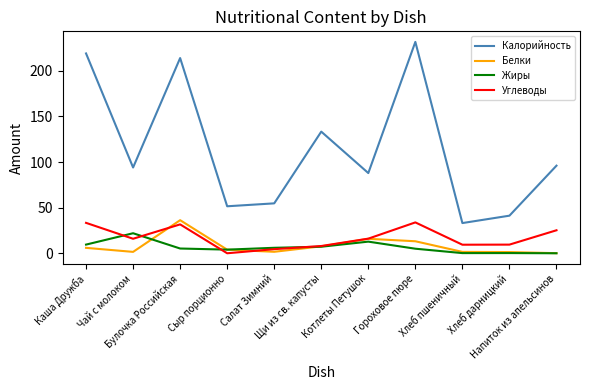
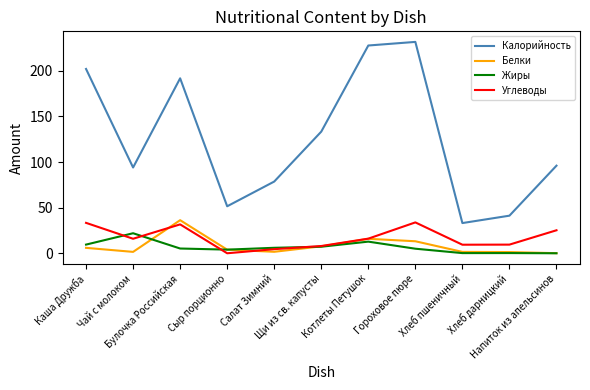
  {
    "Калорийность": {
-     "Каша Дружба": 220,
+     "Каша Дружба": 200,
      "Чай с молоком": 90,
-     "Булочка Российская": 210,
+     "Булочка Российская": 190,
      "Сыр порционно": 50,
-     "Салат Зимний": 50,
+     "Салат Зимний": 80,
      "Щи из св. капусты": 130,
-     "Котлеты Петушок": 90,
+     "Котлеты Петушок": 230,
      "Гороховое пюре": 230,
      "Хлеб пшеничный": 30,
      "Хлеб дарницкий": 40,
      "Напиток из апельсинов": 100
    },
    "Белки": {
      "Каша Дружба": 10,
      "Чай с молоком": 0,
      "Булочка Российская": 40,
      "Салат Зимний": 0,
      "Гороховое пюре": 10
    },
    "Жиры": {
      "Каша Дружба": 10,
      "Чай с молоком": 20,
      "Булочка Российская": 10,
      "Котлеты Петушок": 10,
      "Гороховое пюре": 10
    },
    "Углеводы": {
      "Каша Дружба": 30,
      "Чай с молоком": 20,
      "Булочка Российская": 30,
      "Сыр порционно": 0,
      "Гороховое пюре": 30,
      "Хлеб пшеничный": 10,
      "Хлеб дарницкий": 10,
      "Напиток из апельсинов": 30
    }
  }
